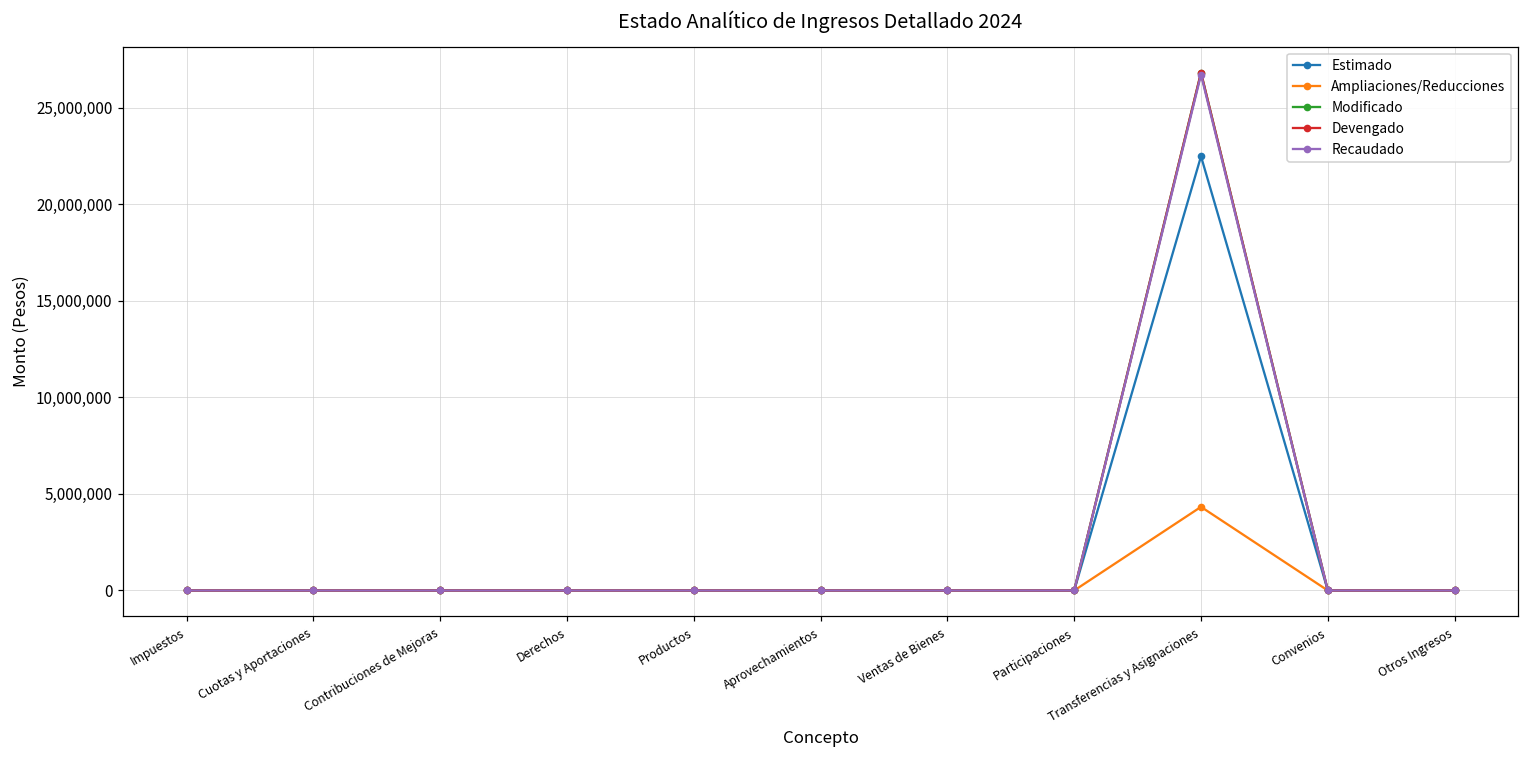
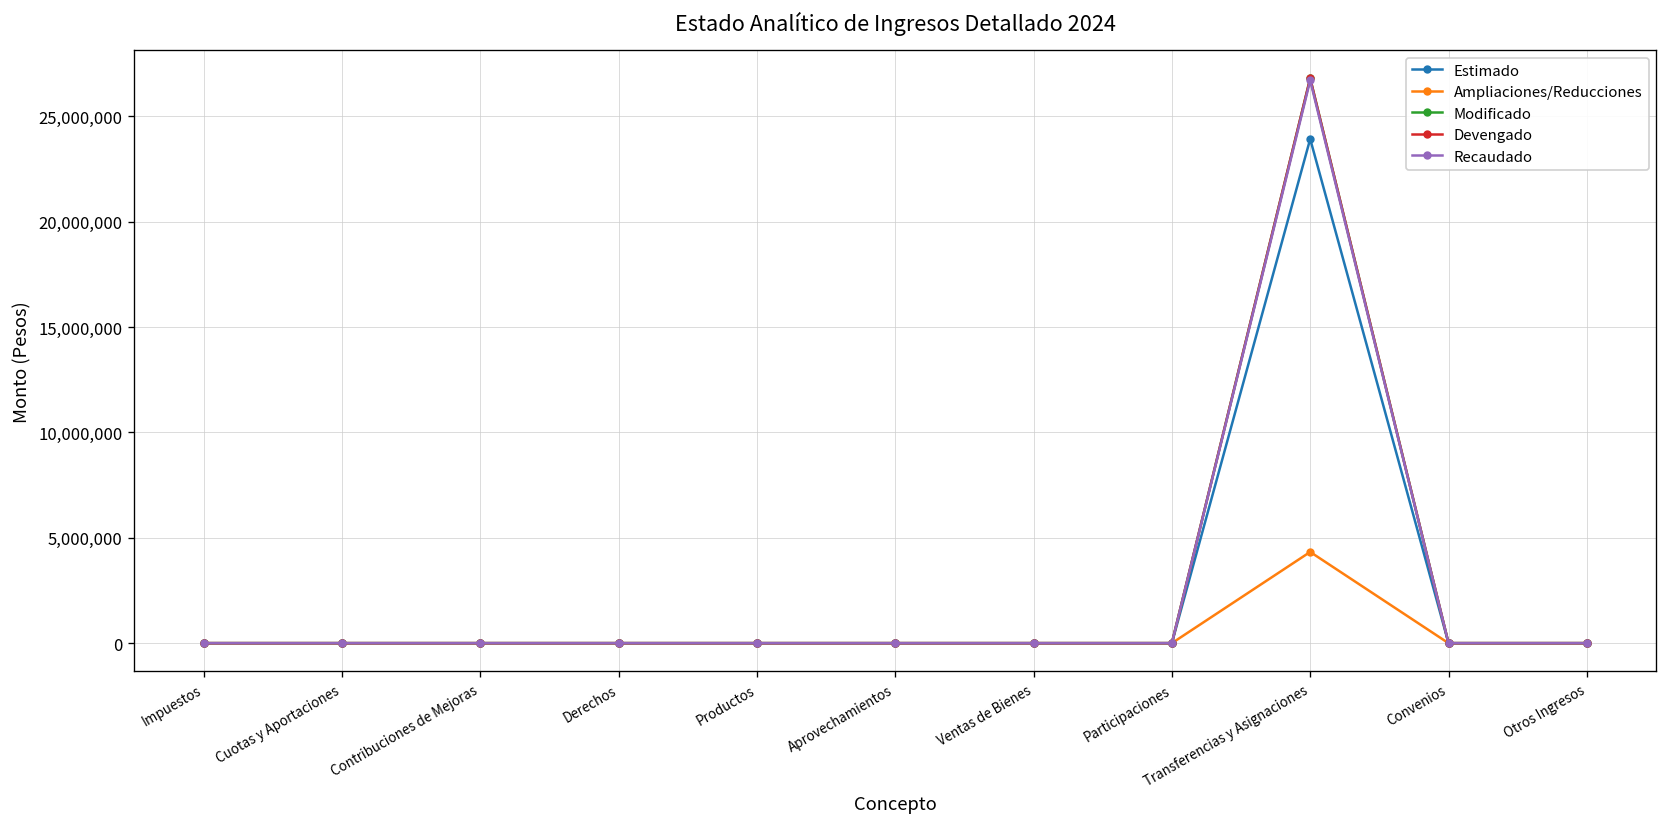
  {
    "Estimado": {
-     "Transferencias y Asignaciones": "22,500,000"
+     "Transferencias y Asignaciones": "23,900,000"
    },
    "Ampliaciones/Reducciones": {
      "Transferencias y Asignaciones": "4,300,000"
    }
  }
